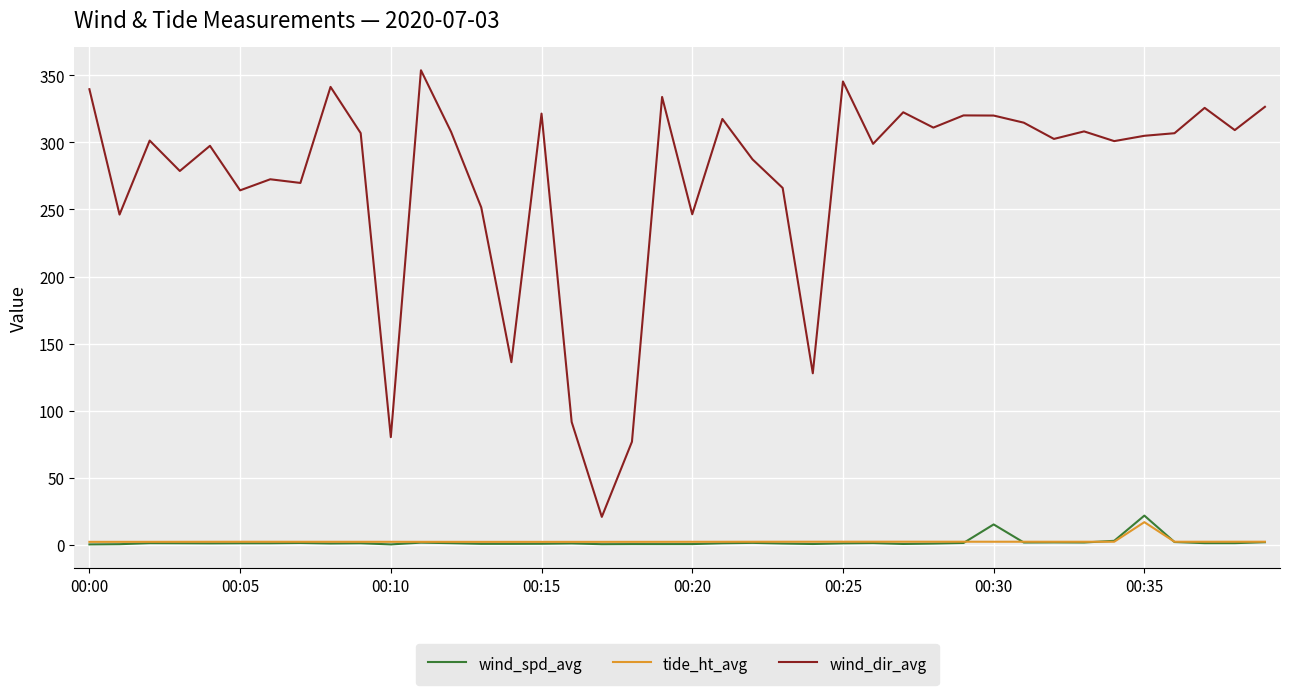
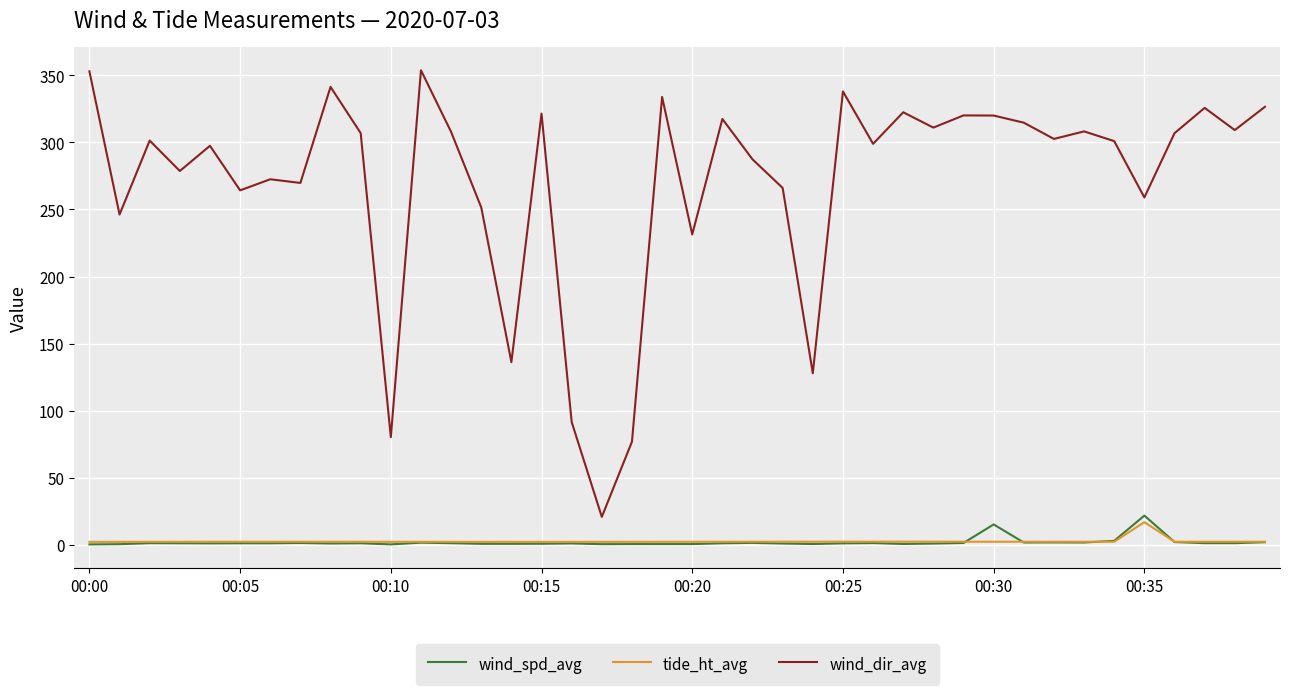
  {
    "wind_spd_avg": {
      "00:00": 0,
      "00:10": 0,
      "00:30": 15,
      "00:35": 22
    },
    "tide_ht_avg": {
      "00:00": 2,
      "00:10": 2,
      "00:30": 2,
      "00:35": 17
    },
    "wind_dir_avg": {
-     "00:00": 340,
+     "00:00": 353,
      "00:05": 264,
      "00:10": 80,
      "00:15": 321,
-     "00:20": 246,
-     "00:25": 345,
+     "00:20": 231,
+     "00:25": 338,
      "00:30": 320,
-     "00:35": 305
+     "00:35": 259
    }
  }
